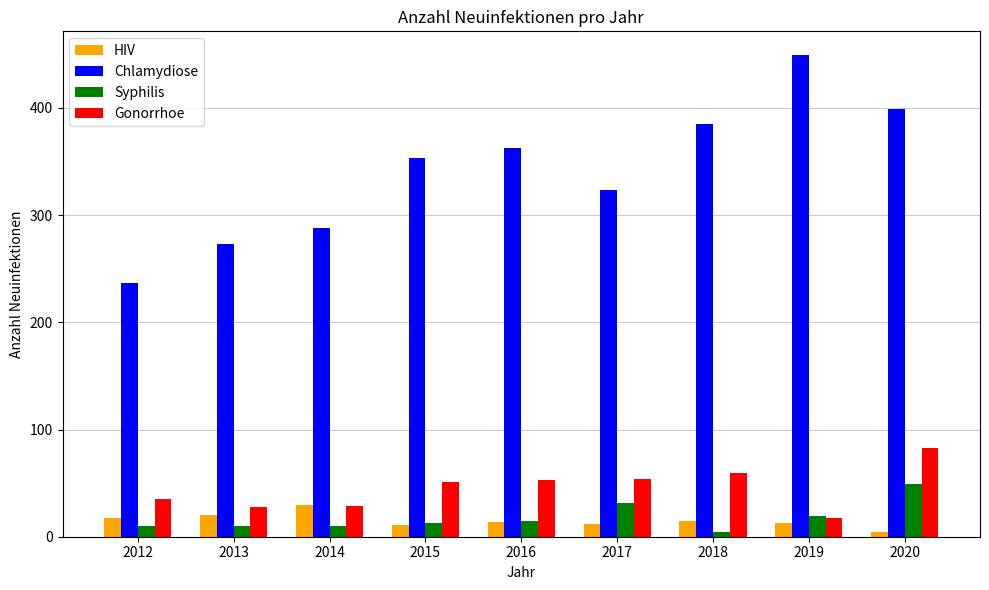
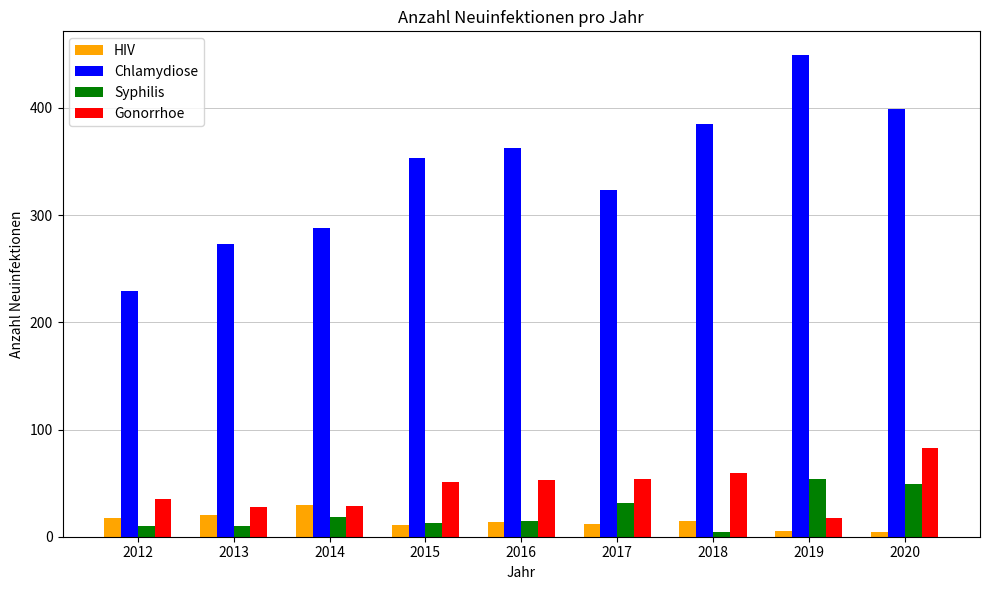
  {
    "HIV": {
      "2012": 17,
      "2013": 20,
      "2014": 30,
      "2015": 11,
      "2016": 14,
      "2017": 12,
      "2018": 15,
-     "2019": 13,
+     "2019": 5,
      "2020": 4
    },
    "Chlamydiose": {
-     "2012": 237,
+     "2012": 229,
      "2013": 273,
      "2014": 288,
      "2015": 353,
      "2016": 363,
      "2017": 323,
      "2018": 385,
      "2019": 449,
      "2020": 399
    },
    "Syphilis": {
      "2012": 10,
      "2013": 10,
-     "2014": 10,
+     "2014": 18,
      "2015": 13,
      "2016": 15,
      "2017": 31,
      "2018": 4,
-     "2019": 19,
+     "2019": 54,
      "2020": 49
    },
    "Gonorrhoe": {
      "2012": 35,
      "2013": 28,
      "2014": 29,
      "2015": 51,
      "2016": 53,
      "2017": 54,
      "2018": 59,
      "2019": 17,
      "2020": 83
    }
  }
